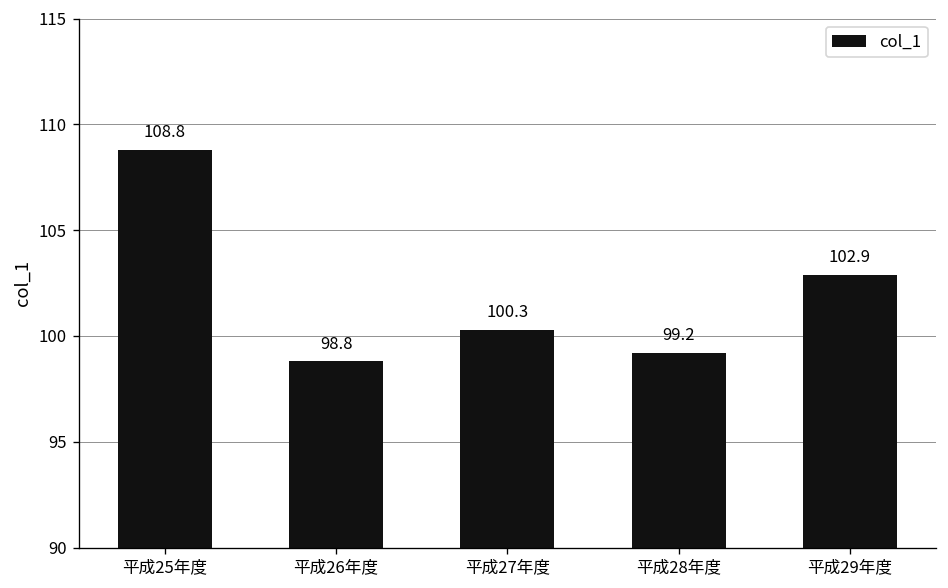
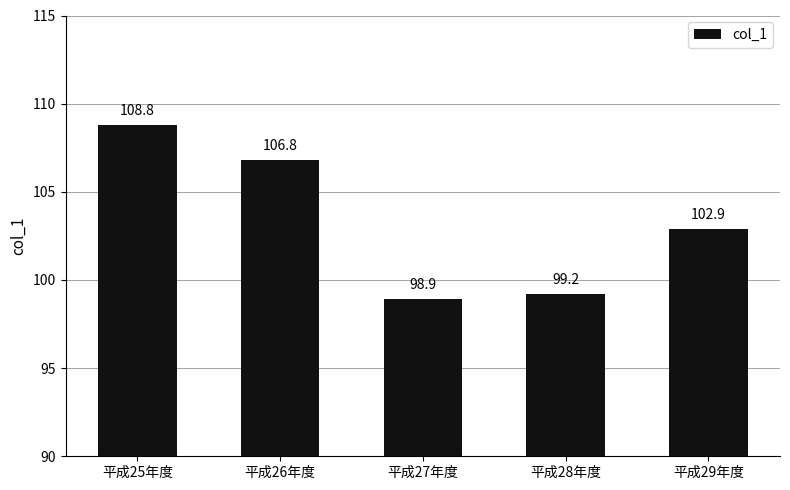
  {
    "平成25年度": 108.8,
-   "平成26年度": 98.8,
-   "平成27年度": 100.3,
+   "平成26年度": 106.8,
+   "平成27年度": 98.9,
    "平成28年度": 99.2,
    "平成29年度": 102.9
  }
